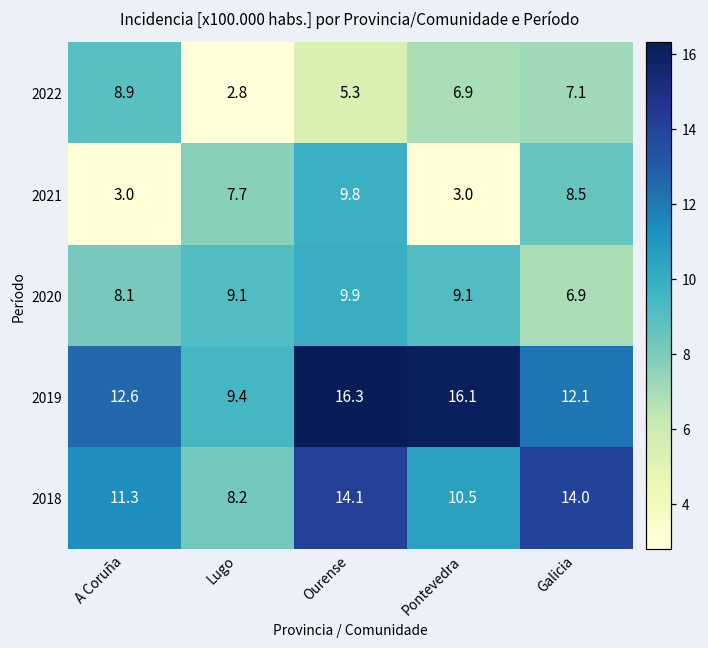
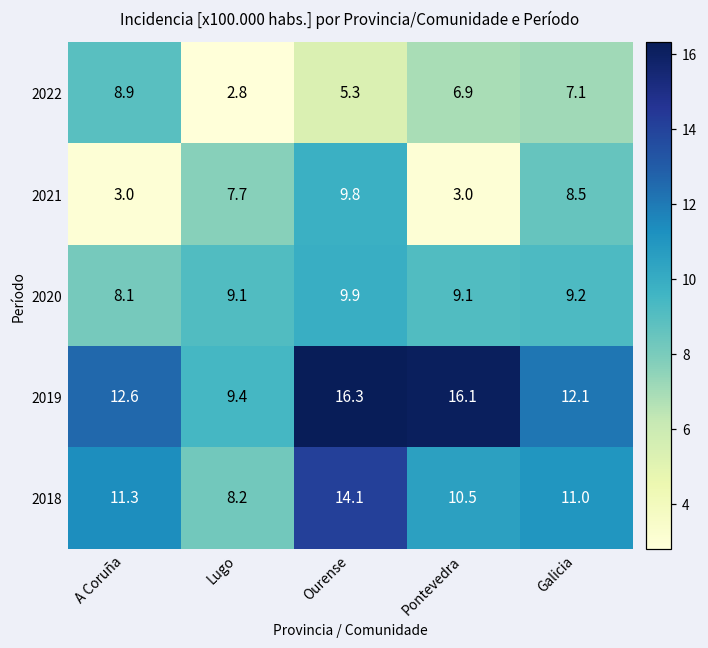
  {
    "2022": {
      "A Coruña": 8.9,
      "Lugo": 2.8,
      "Ourense": 5.3,
      "Pontevedra": 6.9,
      "Galicia": 7.1
    },
    "2021": {
      "A Coruña": 3.0,
      "Lugo": 7.7,
      "Ourense": 9.8,
      "Pontevedra": 3.0,
      "Galicia": 8.5
    },
    "2020": {
      "A Coruña": 8.1,
      "Lugo": 9.1,
      "Ourense": 9.9,
      "Pontevedra": 9.1,
-     "Galicia": 6.9
+     "Galicia": 9.2
    },
    "2019": {
      "A Coruña": 12.6,
      "Lugo": 9.4,
      "Ourense": 16.3,
      "Pontevedra": 16.1,
      "Galicia": 12.1
    },
    "2018": {
      "A Coruña": 11.3,
      "Lugo": 8.2,
      "Ourense": 14.1,
      "Pontevedra": 10.5,
-     "Galicia": 14.0
+     "Galicia": 11.0
    }
  }
